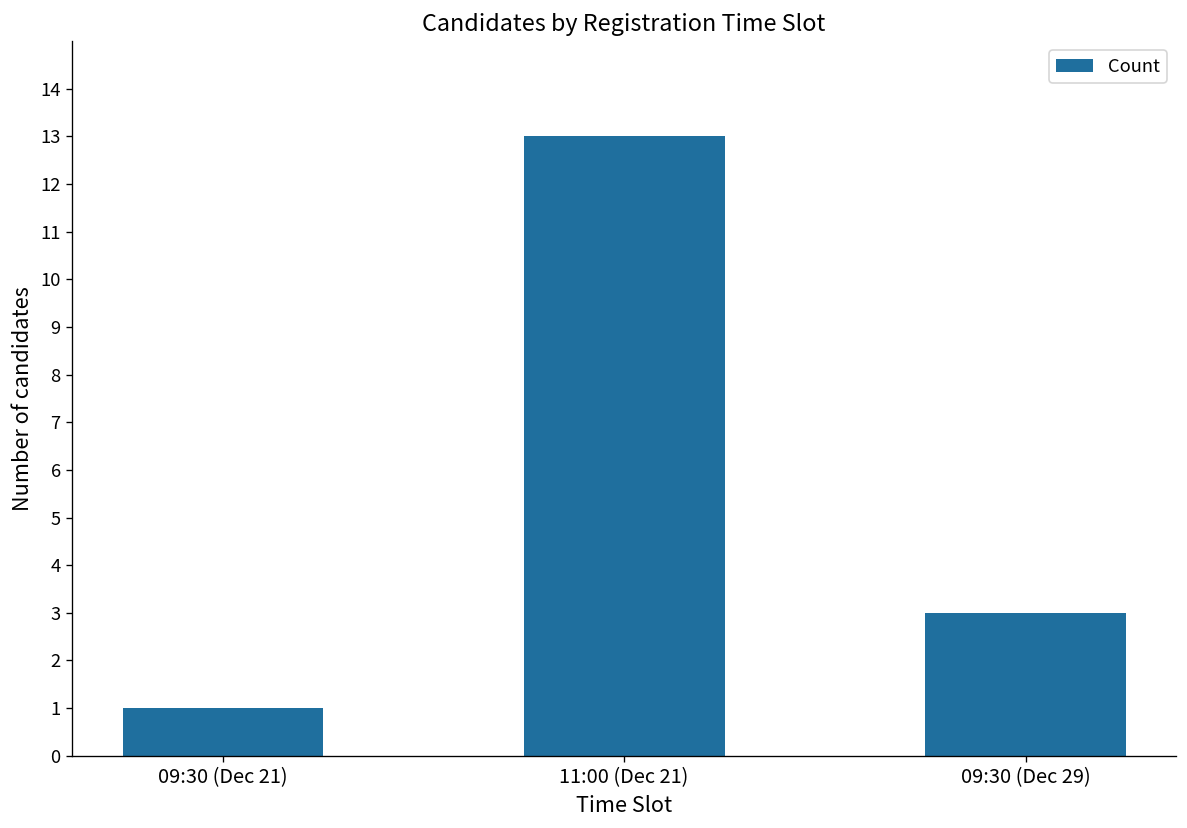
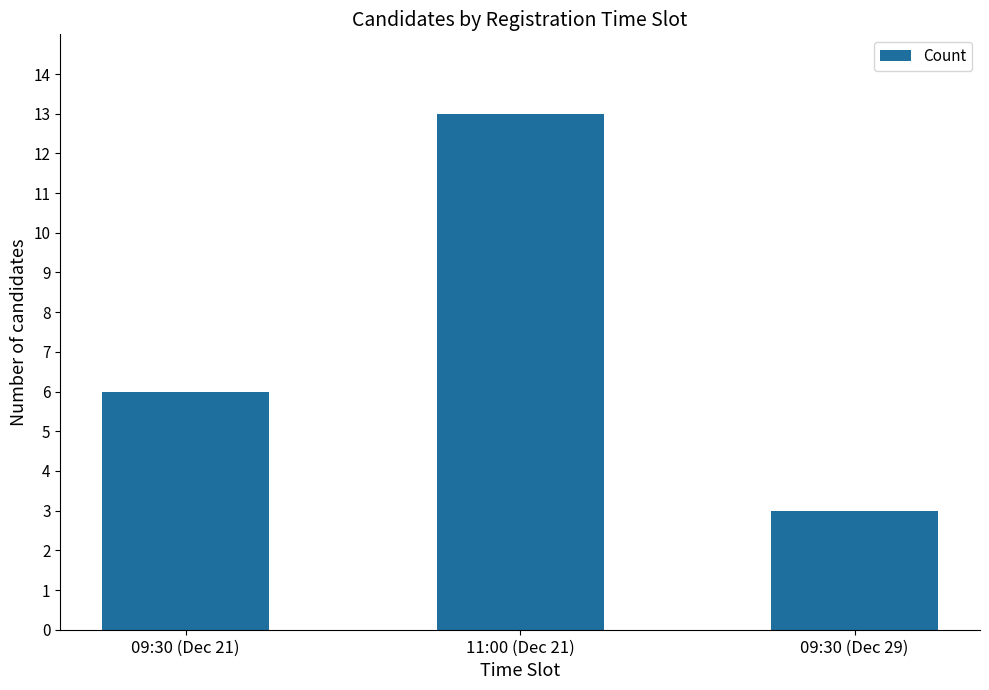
  {
-   "09:30 (Dec 21)": 1,
+   "09:30 (Dec 21)": 6,
    "11:00 (Dec 21)": 13,
    "09:30 (Dec 29)": 3
  }
